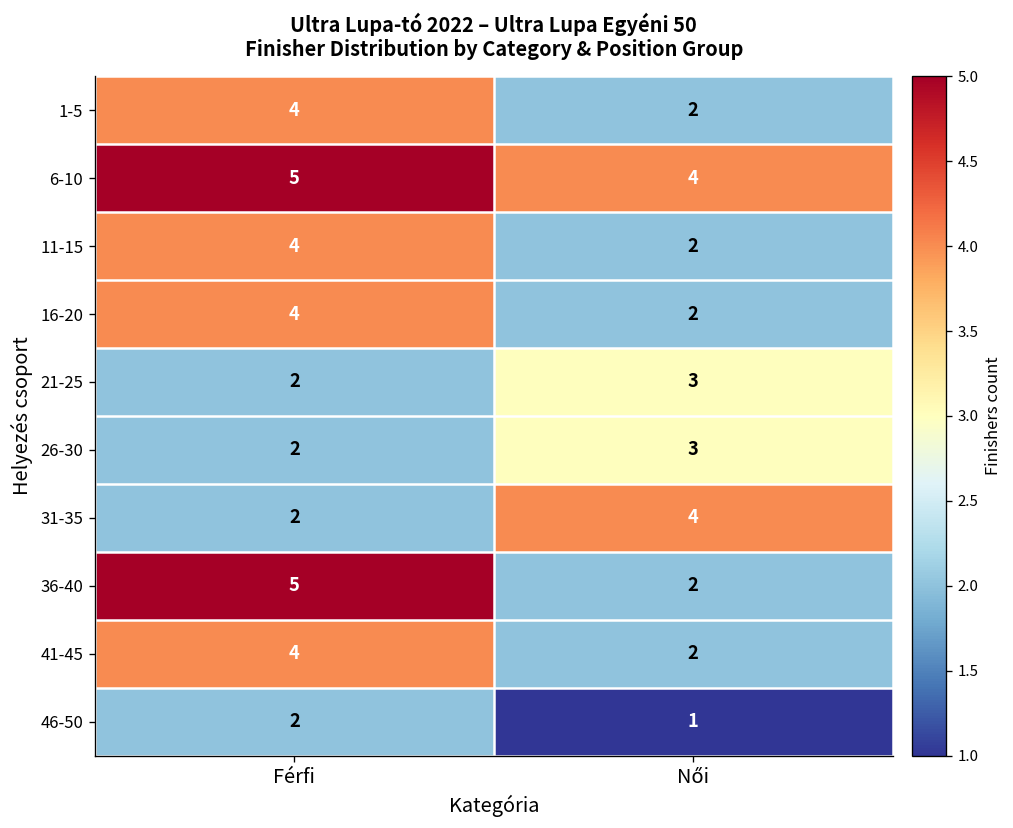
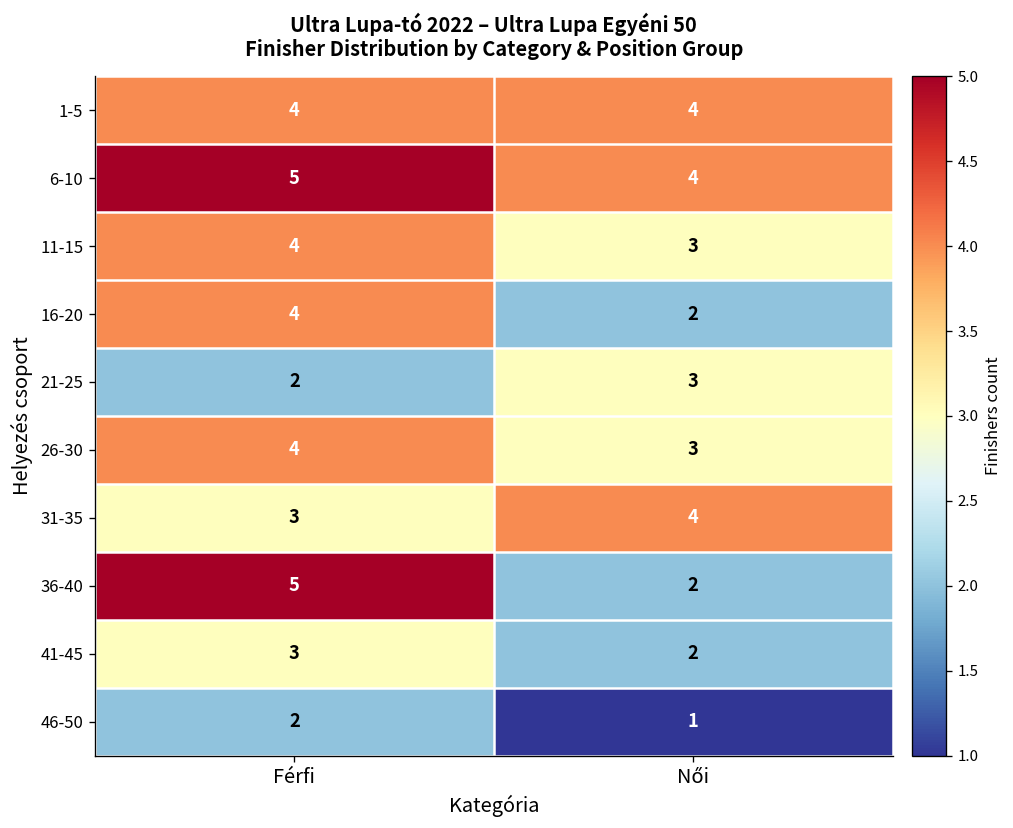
  {
    "1-5": {
      "Férfi": 4,
-     "Női": 2
+     "Női": 4
    },
    "6-10": {
      "Férfi": 5,
      "Női": 4
    },
    "11-15": {
      "Férfi": 4,
-     "Női": 2
+     "Női": 3
    },
    "16-20": {
      "Férfi": 4,
      "Női": 2
    },
    "21-25": {
      "Férfi": 2,
      "Női": 3
    },
    "26-30": {
-     "Férfi": 2,
+     "Férfi": 4,
      "Női": 3
    },
    "31-35": {
-     "Férfi": 2,
+     "Férfi": 3,
      "Női": 4
    },
    "36-40": {
      "Férfi": 5,
      "Női": 2
    },
    "41-45": {
-     "Férfi": 4,
+     "Férfi": 3,
      "Női": 2
    },
    "46-50": {
      "Férfi": 2,
      "Női": 1
    }
  }
